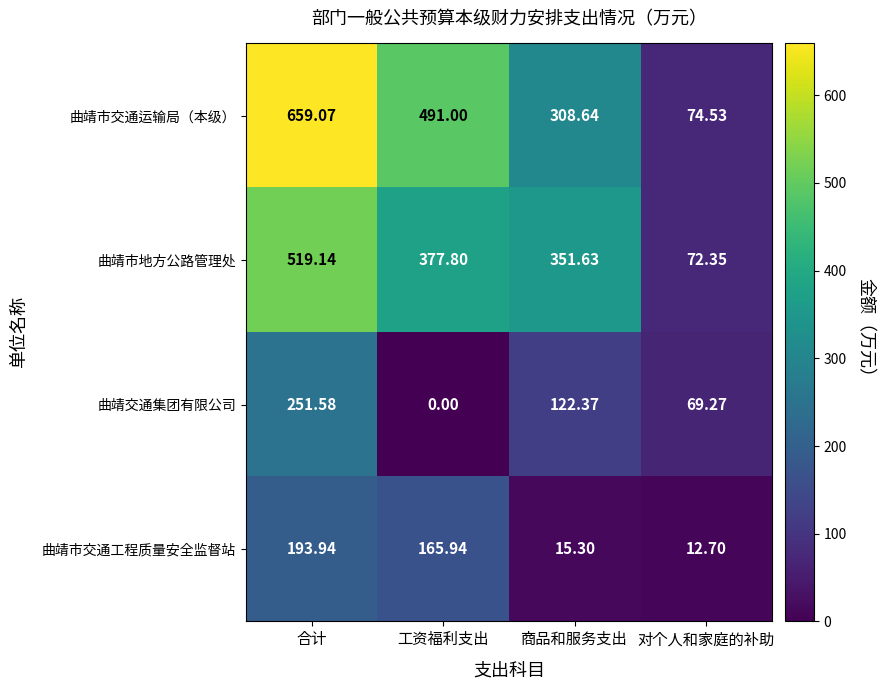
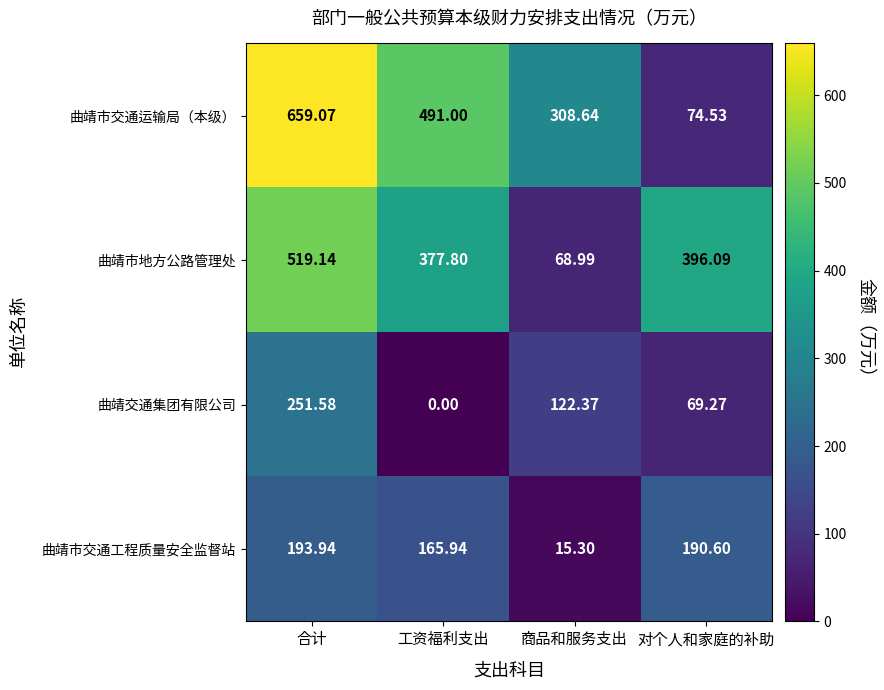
  {
    "曲靖市交通运输局（本级）": {
      "合计": 659.07,
      "工资福利支出": 491.00,
      "商品和服务支出": 308.64,
      "对个人和家庭的补助": 74.53
    },
    "曲靖市地方公路管理处": {
      "合计": 519.14,
      "工资福利支出": 377.80,
-     "商品和服务支出": 351.63,
-     "对个人和家庭的补助": 72.35
+     "商品和服务支出": 68.99,
+     "对个人和家庭的补助": 396.09
    },
    "曲靖交通集团有限公司": {
      "合计": 251.58,
      "工资福利支出": 0.00,
      "商品和服务支出": 122.37,
      "对个人和家庭的补助": 69.27
    },
    "曲靖市交通工程质量安全监督站": {
      "合计": 193.94,
      "工资福利支出": 165.94,
      "商品和服务支出": 15.30,
-     "对个人和家庭的补助": 12.70
+     "对个人和家庭的补助": 190.60
    }
  }
